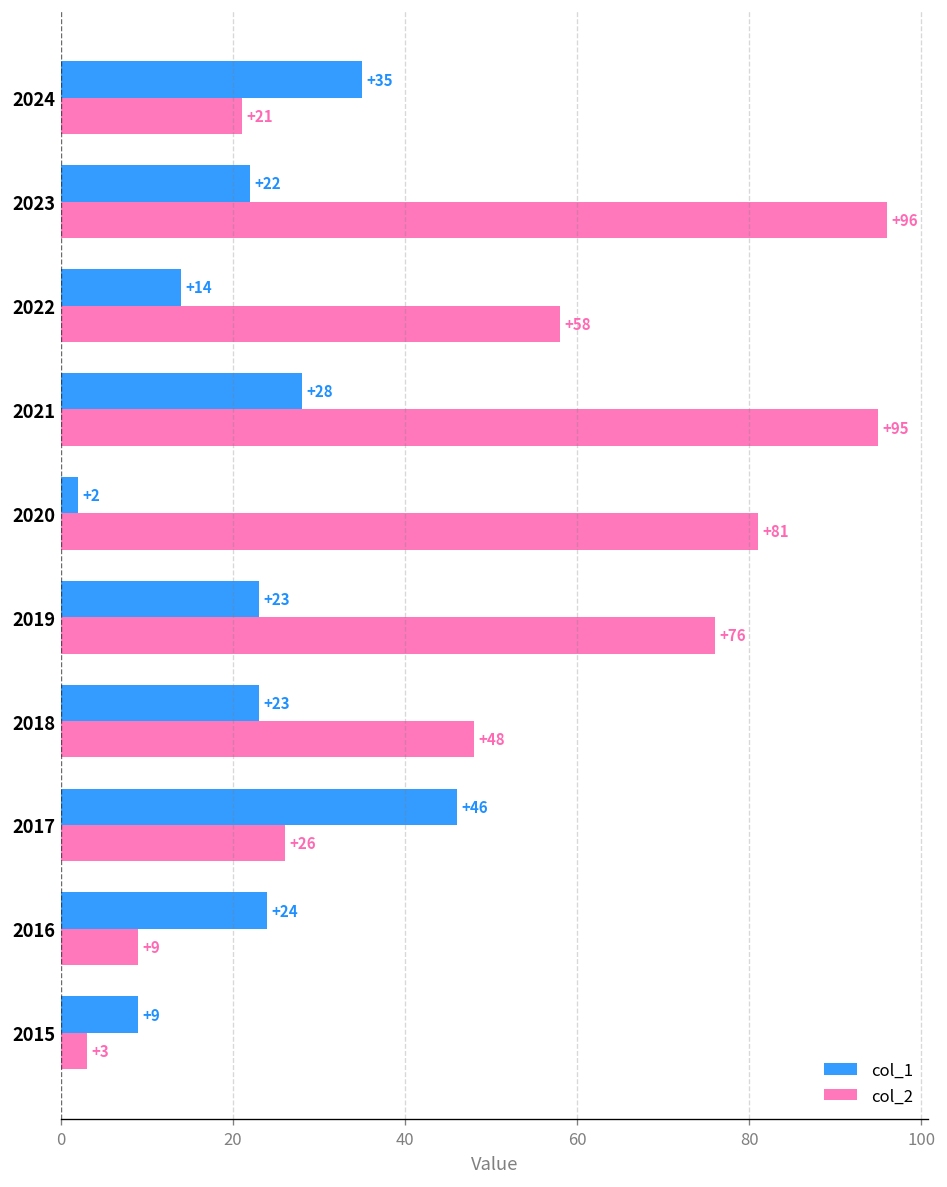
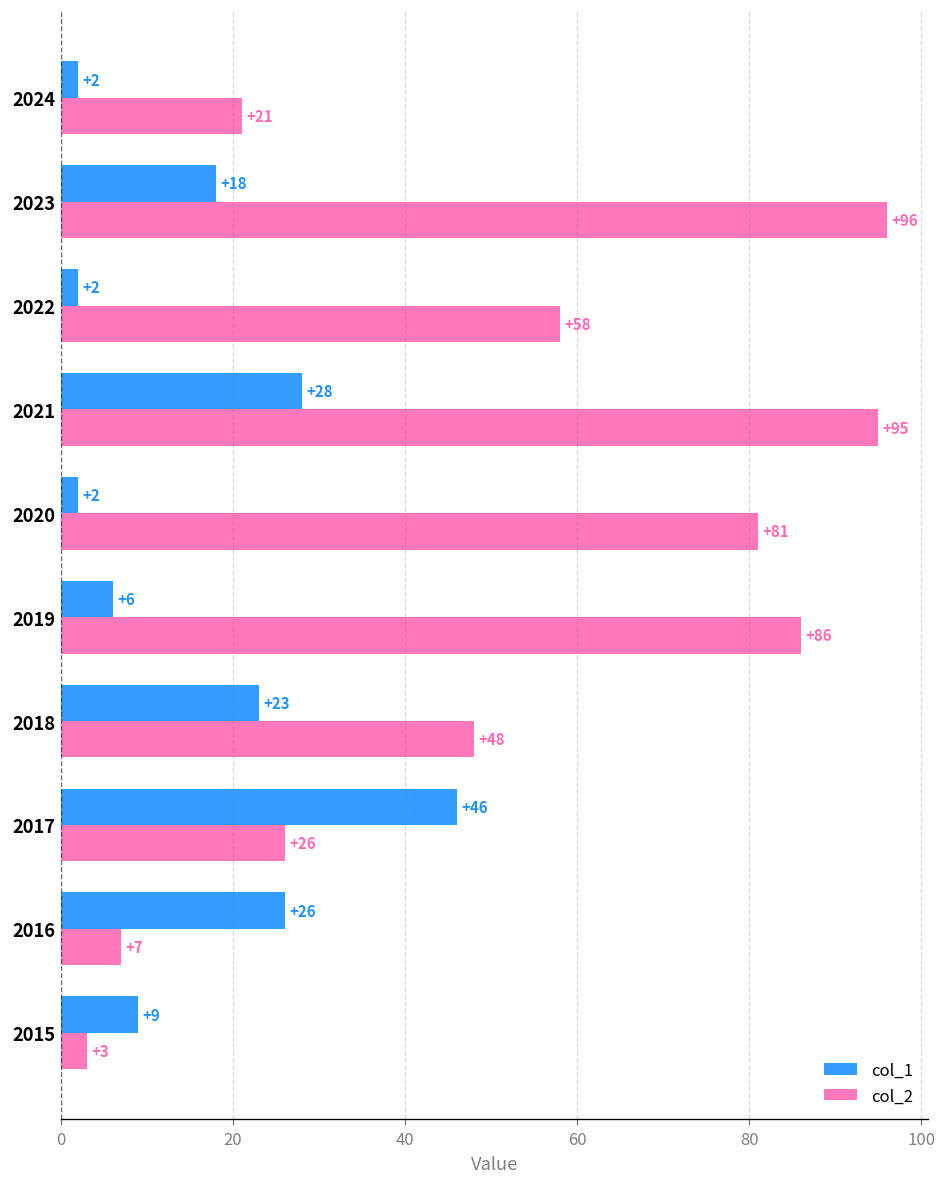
  {
    "col_1": {
-     "2024": "+35",
-     "2023": "+22",
-     "2022": "+14",
+     "2024": "+2",
+     "2023": "+18",
+     "2022": "+2",
      "2021": "+28",
      "2020": "+2",
-     "2019": "+23",
+     "2019": "+6",
      "2018": "+23",
      "2017": "+46",
-     "2016": "+24",
+     "2016": "+26",
      "2015": "+9"
    },
    "col_2": {
      "2024": "+21",
      "2023": "+96",
      "2022": "+58",
      "2021": "+95",
      "2020": "+81",
-     "2019": "+76",
+     "2019": "+86",
      "2018": "+48",
      "2017": "+26",
-     "2016": "+9",
+     "2016": "+7",
      "2015": "+3"
    }
  }
